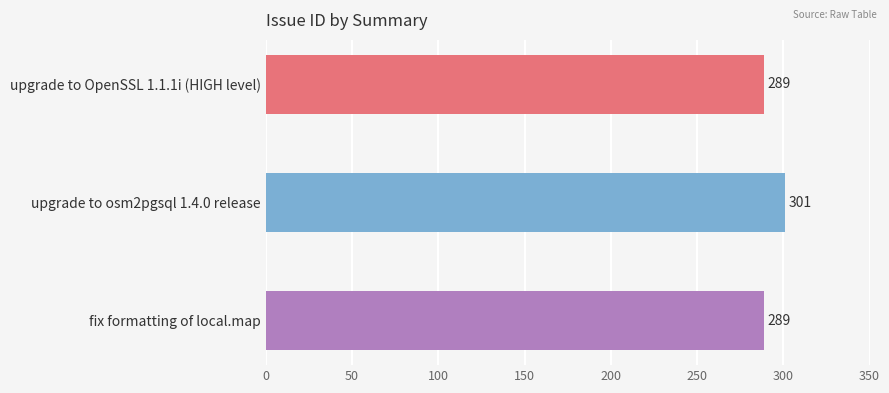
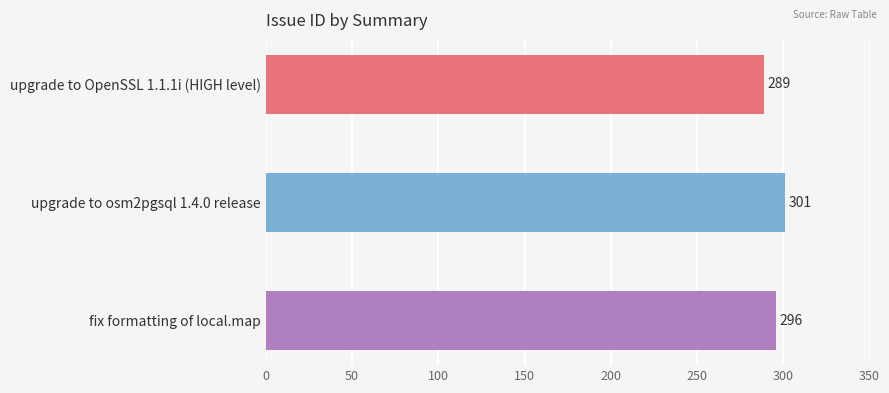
  {
    "upgrade to OpenSSL 1.1.1i (HIGH level)": 289,
    "upgrade to osm2pgsql 1.4.0 release": 301,
-   "fix formatting of local.map": 289
+   "fix formatting of local.map": 296
  }
